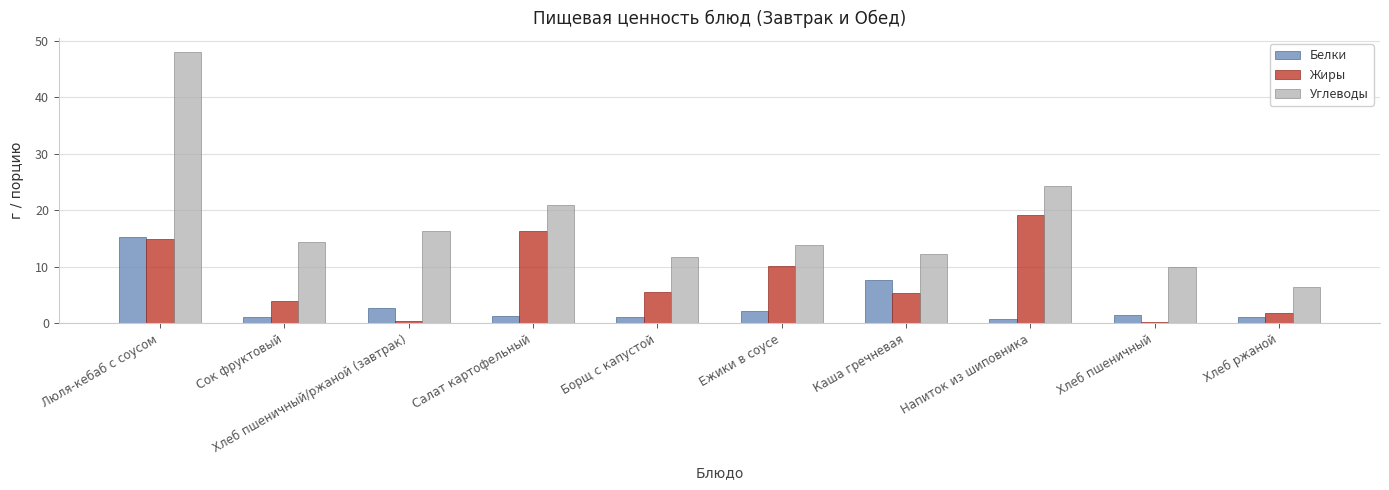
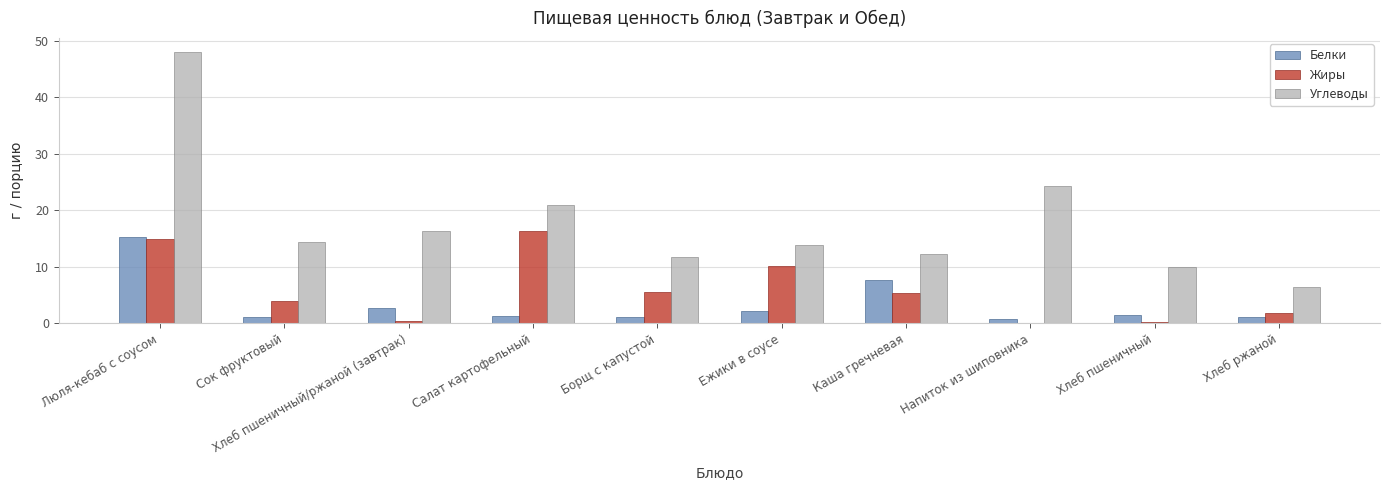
  {
    "Белки": {
      "Люля-кебаб с соусом": 15,
      "Сок фруктовый": 1,
      "Хлеб пшеничный/ржаной (завтрак)": 3,
      "Салат картофельный": 1,
      "Борщ с капустой": 1,
      "Ежики в соусе": 2,
      "Каша гречневая": 8,
      "Напиток из шиповника": 1,
      "Хлеб пшеничный": 2,
      "Хлеб ржаной": 1
    },
    "Жиры": {
      "Люля-кебаб с соусом": 15,
      "Сок фруктовый": 4,
      "Салат картофельный": 16,
      "Борщ с капустой": 6,
      "Ежики в соусе": 10,
      "Каша гречневая": 5,
-     "Напиток из шиповника": 19,
+     "Напиток из шиповника": 0,
      "Хлеб ржаной": 2
    },
    "Углеводы": {
      "Люля-кебаб с соусом": 48,
      "Сок фруктовый": 14,
      "Хлеб пшеничный/ржаной (завтрак)": 16,
      "Салат картофельный": 21,
      "Борщ с капустой": 12,
      "Ежики в соусе": 14,
      "Каша гречневая": 12,
      "Напиток из шиповника": 24,
      "Хлеб пшеничный": 10,
      "Хлеб ржаной": 6
    }
  }
